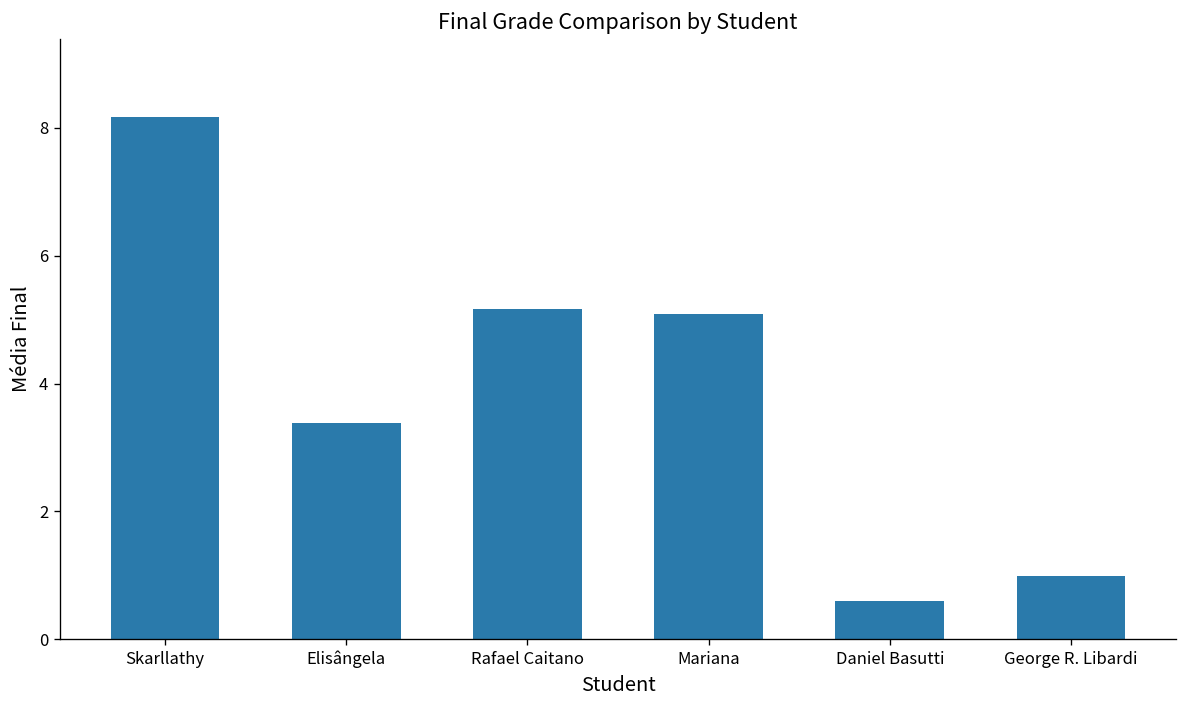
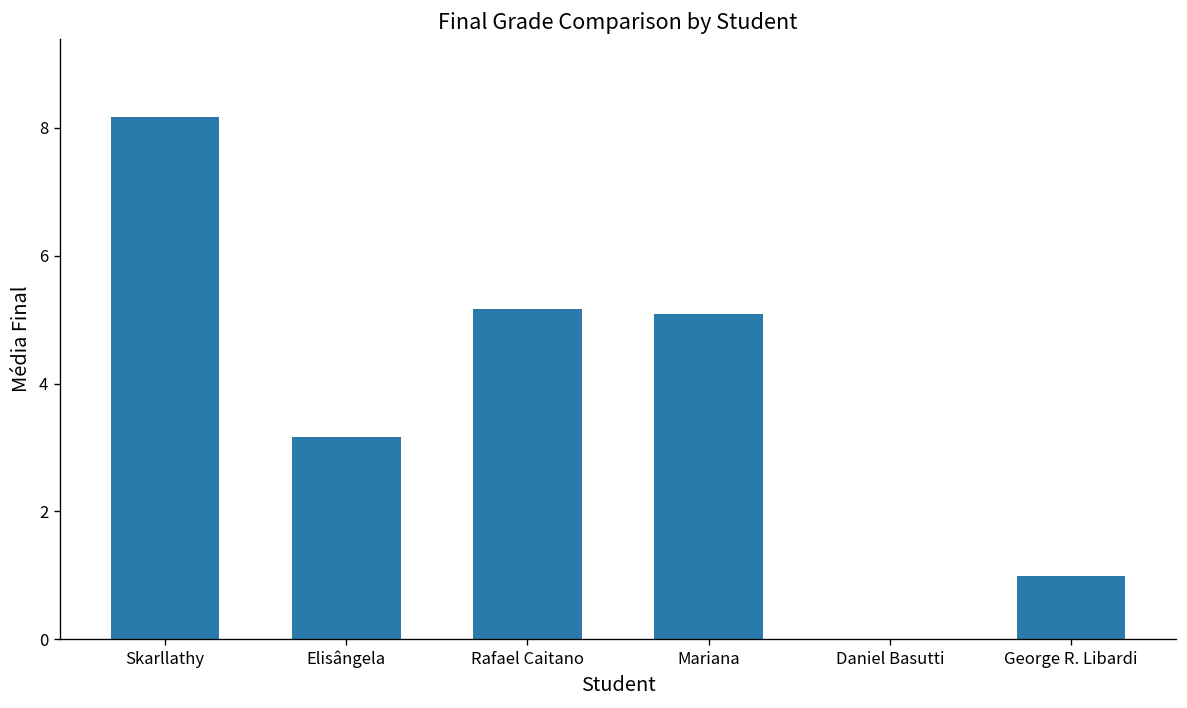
  {
    "Skarllathy": 8.2,
-   "Elisângela": 3.4,
+   "Elisângela": 3.2,
    "Rafael Caitano": 5.2,
    "Mariana": 5.1,
-   "Daniel Basutti": 0.6,
+   "Daniel Basutti": 0.0,
    "George R. Libardi": 1.0
  }
